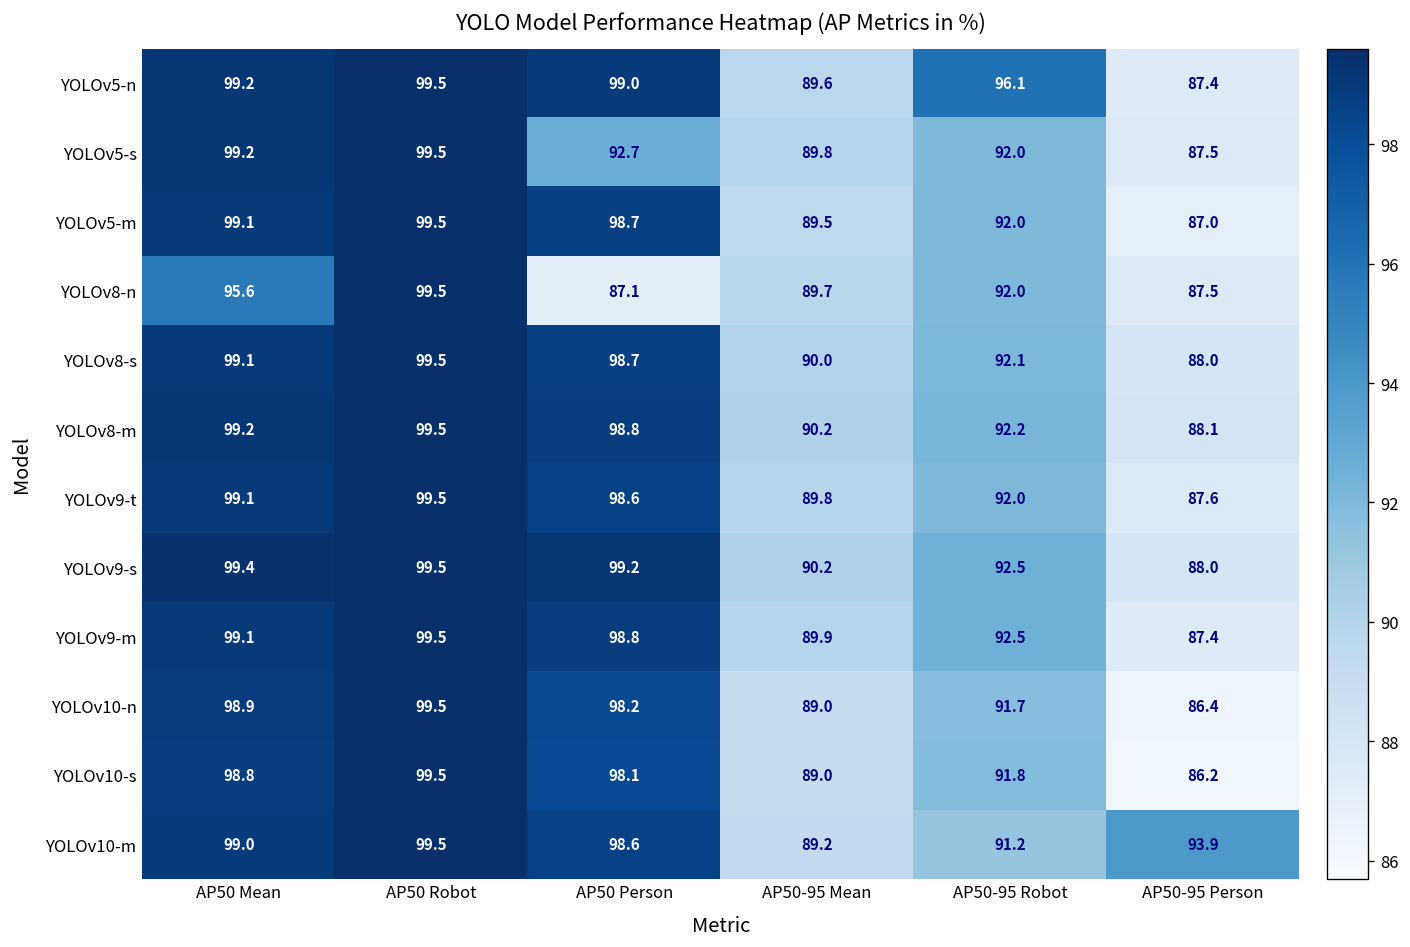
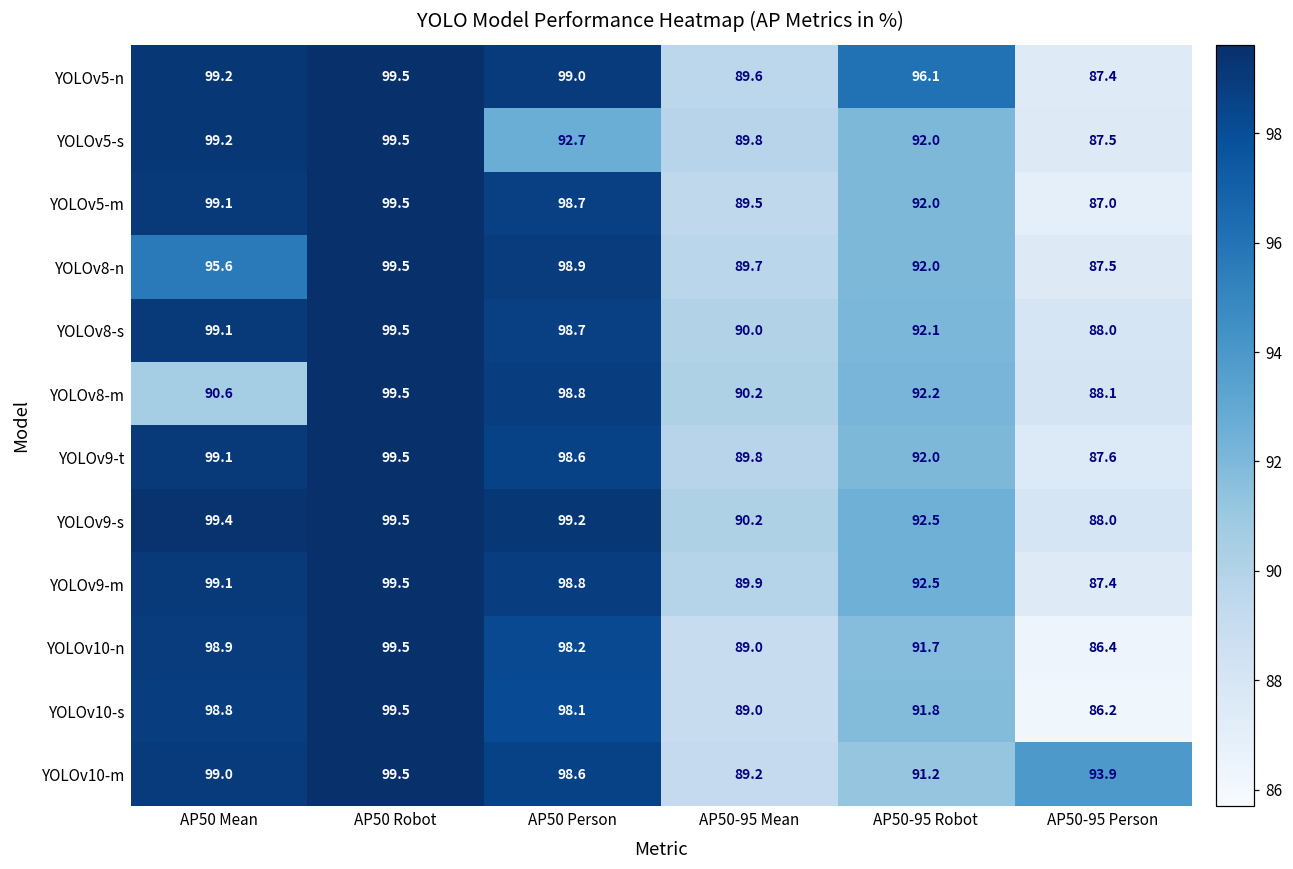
  {
    "YOLOv5-n": {
      "AP50 Mean": 99.2,
      "AP50 Robot": 99.5,
      "AP50 Person": 99.0,
      "AP50-95 Mean": 89.6,
      "AP50-95 Robot": 96.1,
      "AP50-95 Person": 87.4
    },
    "YOLOv5-s": {
      "AP50 Mean": 99.2,
      "AP50 Robot": 99.5,
      "AP50 Person": 92.7,
      "AP50-95 Mean": 89.8,
      "AP50-95 Robot": 92.0,
      "AP50-95 Person": 87.5
    },
    "YOLOv5-m": {
      "AP50 Mean": 99.1,
      "AP50 Robot": 99.5,
      "AP50 Person": 98.7,
      "AP50-95 Mean": 89.5,
      "AP50-95 Robot": 92.0,
      "AP50-95 Person": 87.0
    },
    "YOLOv8-n": {
      "AP50 Mean": 95.6,
      "AP50 Robot": 99.5,
-     "AP50 Person": 87.1,
+     "AP50 Person": 98.9,
      "AP50-95 Mean": 89.7,
      "AP50-95 Robot": 92.0,
      "AP50-95 Person": 87.5
    },
    "YOLOv8-s": {
      "AP50 Mean": 99.1,
      "AP50 Robot": 99.5,
      "AP50 Person": 98.7,
      "AP50-95 Mean": 90.0,
      "AP50-95 Robot": 92.1,
      "AP50-95 Person": 88.0
    },
    "YOLOv8-m": {
-     "AP50 Mean": 99.2,
+     "AP50 Mean": 90.6,
      "AP50 Robot": 99.5,
      "AP50 Person": 98.8,
      "AP50-95 Mean": 90.2,
      "AP50-95 Robot": 92.2,
      "AP50-95 Person": 88.1
    },
    "YOLOv9-t": {
      "AP50 Mean": 99.1,
      "AP50 Robot": 99.5,
      "AP50 Person": 98.6,
      "AP50-95 Mean": 89.8,
      "AP50-95 Robot": 92.0,
      "AP50-95 Person": 87.6
    },
    "YOLOv9-s": {
      "AP50 Mean": 99.4,
      "AP50 Robot": 99.5,
      "AP50 Person": 99.2,
      "AP50-95 Mean": 90.2,
      "AP50-95 Robot": 92.5,
      "AP50-95 Person": 88.0
    },
    "YOLOv9-m": {
      "AP50 Mean": 99.1,
      "AP50 Robot": 99.5,
      "AP50 Person": 98.8,
      "AP50-95 Mean": 89.9,
      "AP50-95 Robot": 92.5,
      "AP50-95 Person": 87.4
    },
    "YOLOv10-n": {
      "AP50 Mean": 98.9,
      "AP50 Robot": 99.5,
      "AP50 Person": 98.2,
      "AP50-95 Mean": 89.0,
      "AP50-95 Robot": 91.7,
      "AP50-95 Person": 86.4
    },
    "YOLOv10-s": {
      "AP50 Mean": 98.8,
      "AP50 Robot": 99.5,
      "AP50 Person": 98.1,
      "AP50-95 Mean": 89.0,
      "AP50-95 Robot": 91.8,
      "AP50-95 Person": 86.2
    },
    "YOLOv10-m": {
      "AP50 Mean": 99.0,
      "AP50 Robot": 99.5,
      "AP50 Person": 98.6,
      "AP50-95 Mean": 89.2,
      "AP50-95 Robot": 91.2,
      "AP50-95 Person": 93.9
    }
  }
